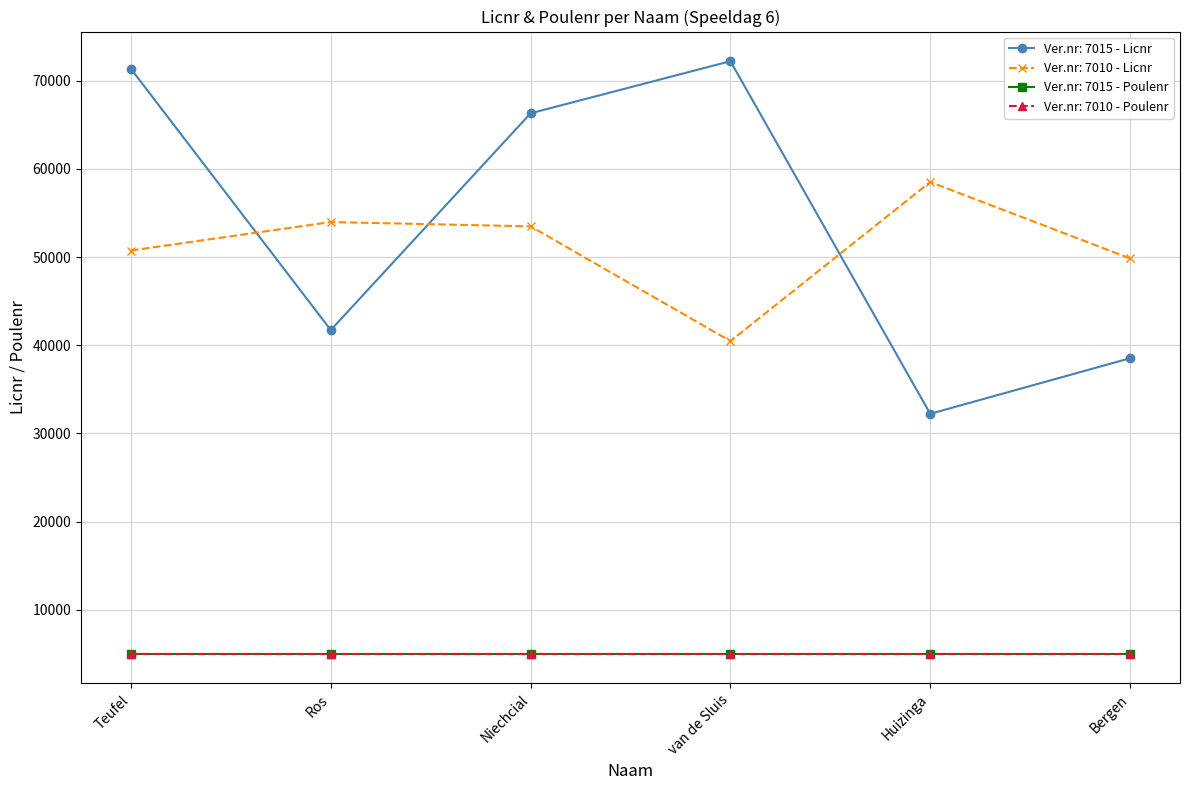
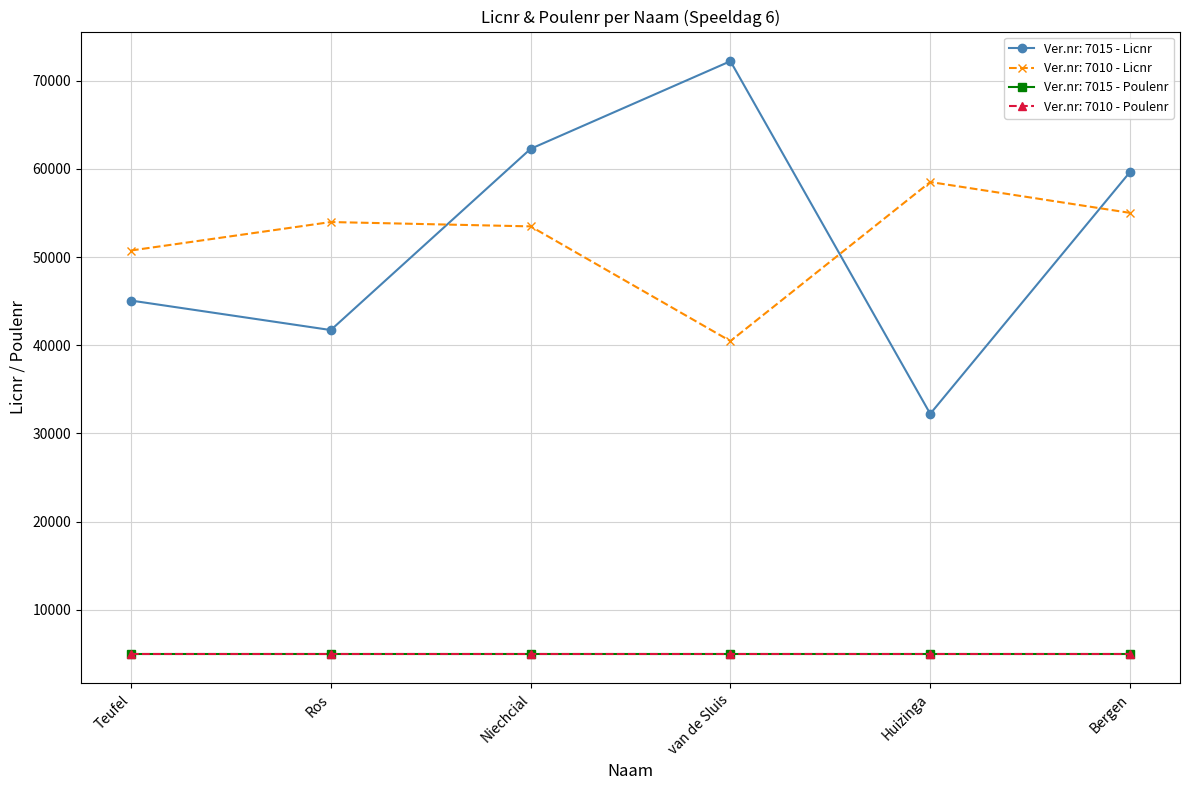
  {
    "Ver.nr: 7015 - Licnr": {
-     "Teufel": 71000,
+     "Teufel": 45000,
      "Ros": 42000,
-     "Niechcial": 66000,
+     "Niechcial": 62000,
      "van de Sluis": 72000,
      "Huizinga": 32000,
-     "Bergen": 39000
+     "Bergen": 60000
    },
    "Ver.nr: 7010 - Licnr": {
      "Teufel": 51000,
      "Ros": 54000,
      "Niechcial": 53000,
      "van de Sluis": 40000,
      "Huizinga": 59000,
-     "Bergen": 50000
+     "Bergen": 55000
    },
    "Ver.nr: 7010 - Poulenr": {
      "Teufel": 5000,
      "Ros": 5000,
      "Niechcial": 5000,
      "van de Sluis": 5000,
      "Huizinga": 5000,
      "Bergen": 5000
    }
  }
